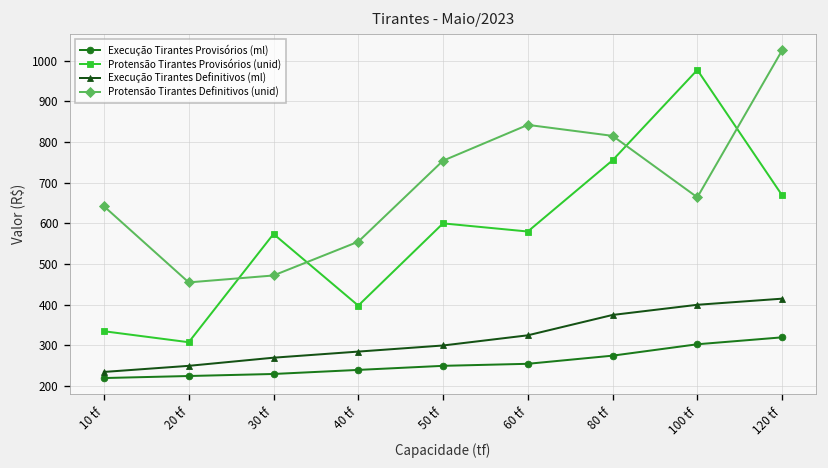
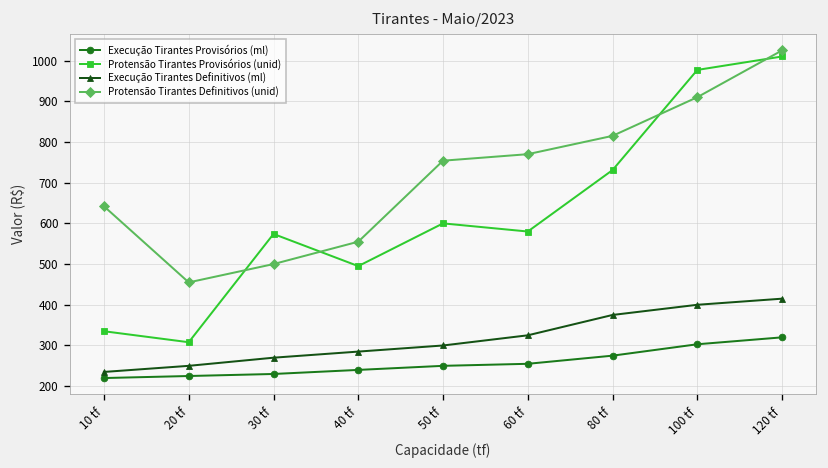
  {
    "Protensão Tirantes Provisórios (unid)": {
      "10 tf": 340,
      "20 tf": 310,
      "30 tf": 570,
-     "40 tf": 400,
+     "40 tf": 500,
      "50 tf": 600,
      "60 tf": 580,
-     "80 tf": 760,
+     "80 tf": 730,
      "100 tf": 980,
-     "120 tf": 670
+     "120 tf": 1010
    },
    "Protensão Tirantes Definitivos (unid)": {
      "10 tf": 640,
      "20 tf": 460,
-     "30 tf": 470,
+     "30 tf": 500,
      "40 tf": 560,
      "50 tf": 750,
-     "60 tf": 840,
+     "60 tf": 770,
      "80 tf": 820,
-     "100 tf": 660,
+     "100 tf": 910,
      "120 tf": 1030
    }
  }
